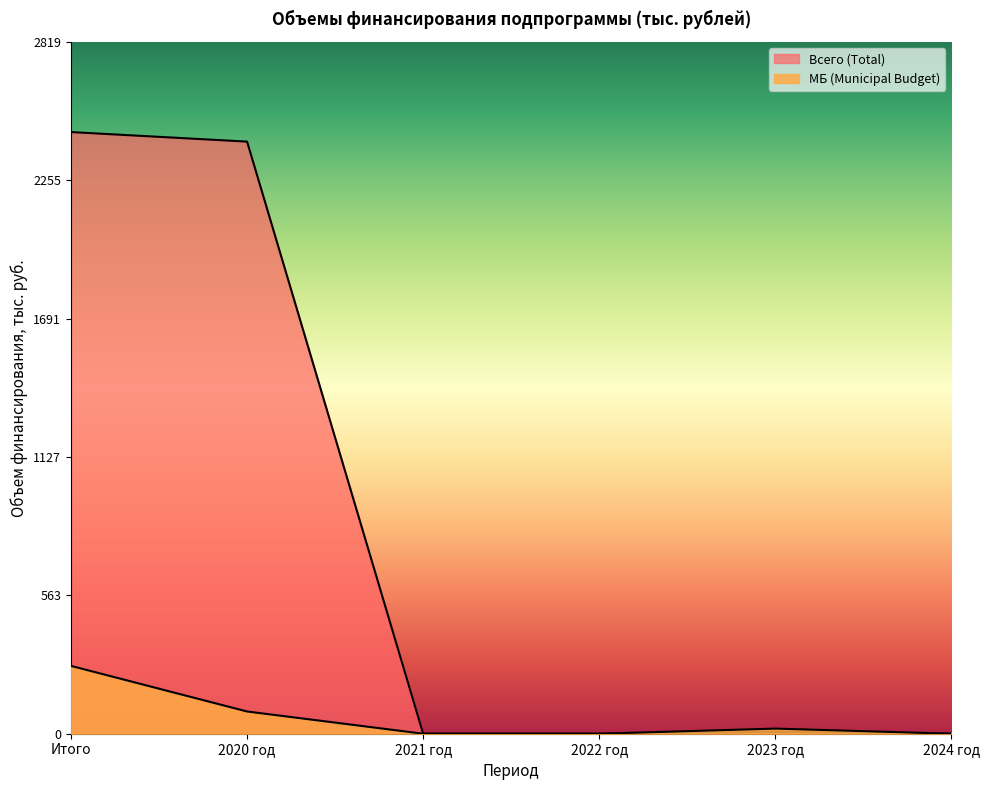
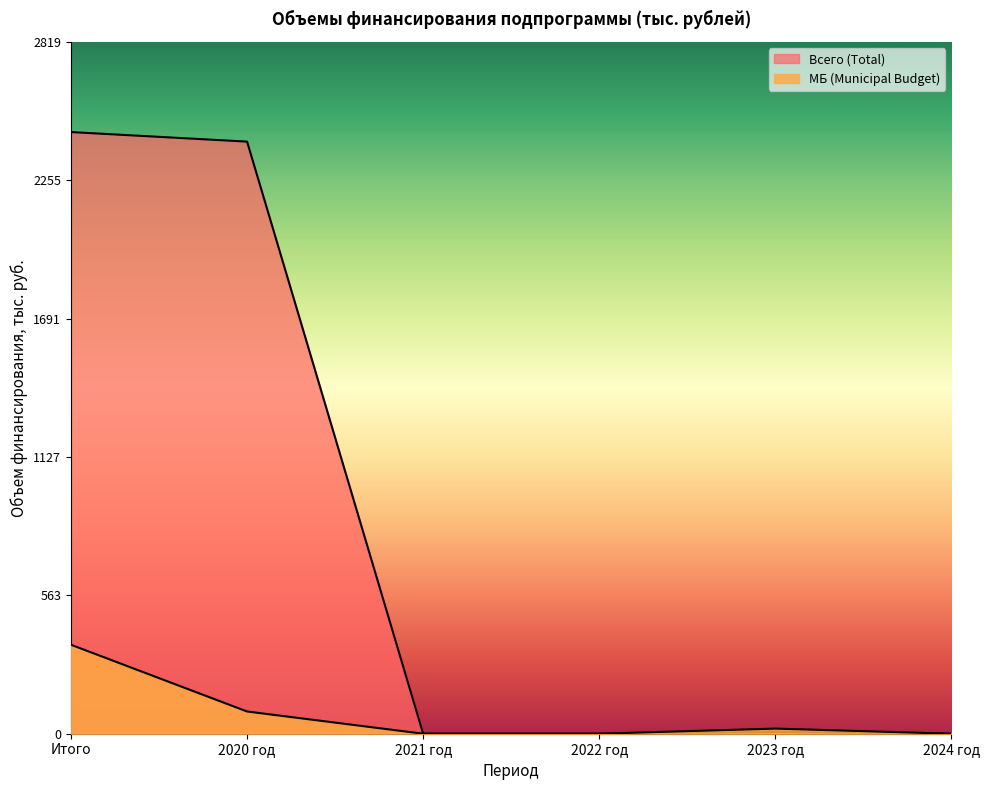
  {
    "Всего (Total)": {
      "Итого": 2450,
      "2020 год": 2410,
      "2023 год": 10
    },
    "МБ (Municipal Budget)": {
-     "Итого": 280,
+     "Итого": 360,
      "2020 год": 90,
      "2023 год": 20
    }
  }
